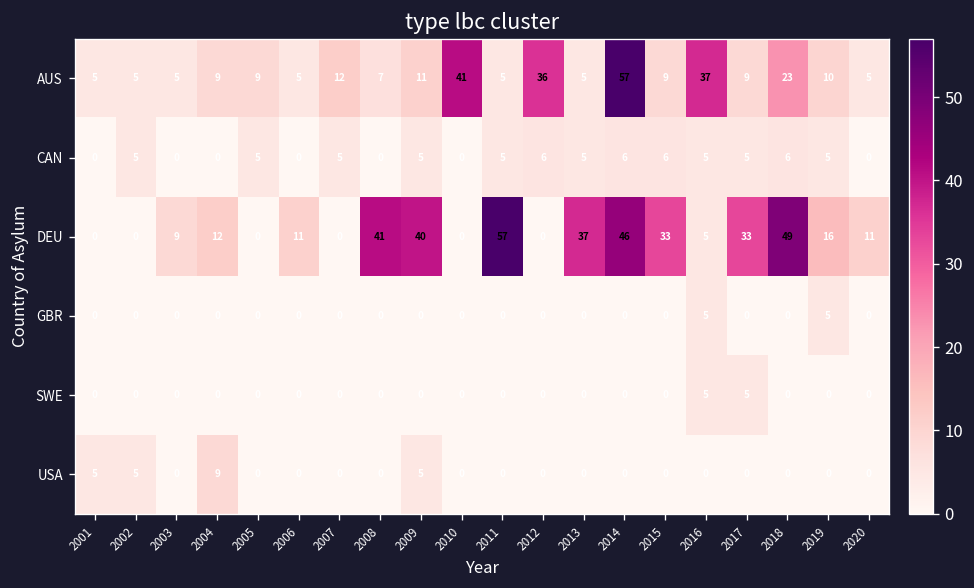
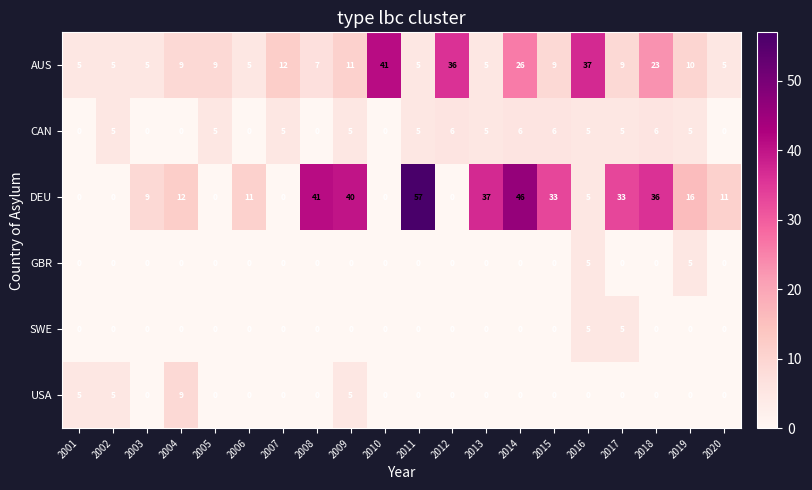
  {
    "AUS": {
      "2007": 12,
      "2009": 11,
      "2010": 41,
      "2012": 36,
-     "2014": 57,
+     "2014": 26,
      "2016": 37,
      "2018": 23
    },
    "DEU": {
      "2004": 12,
      "2006": 11,
      "2008": 41,
      "2009": 40,
      "2011": 57,
      "2013": 37,
      "2014": 46,
      "2015": 33,
      "2017": 33,
-     "2018": 49,
+     "2018": 36,
      "2019": 16,
      "2020": 11
    }
  }
